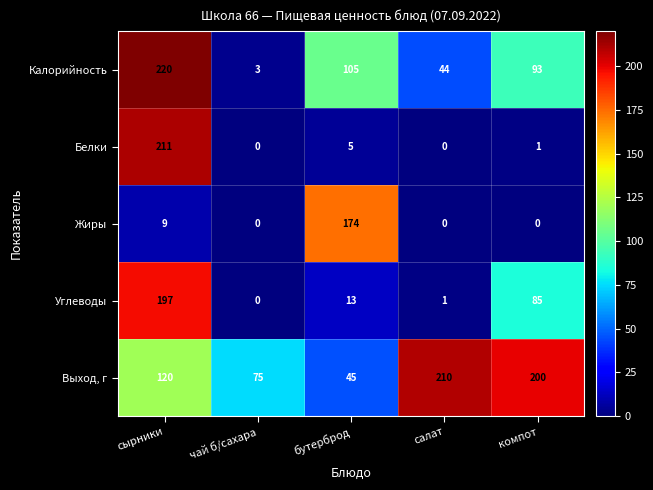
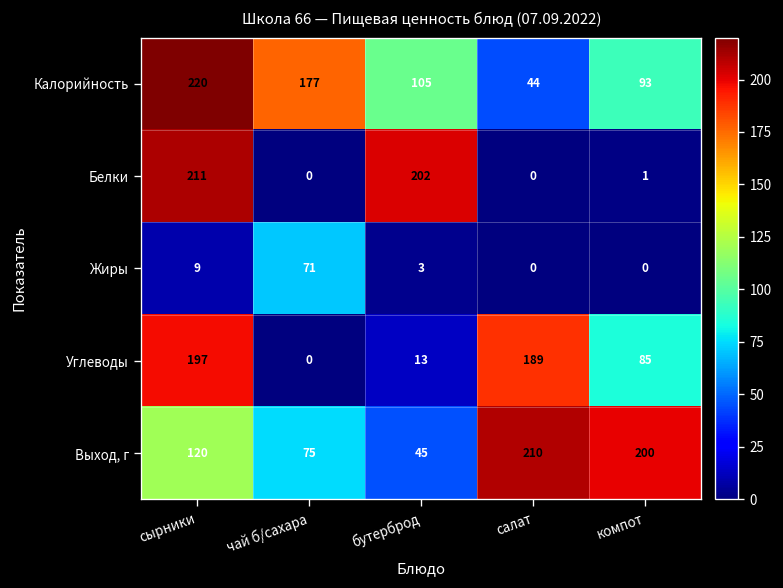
  {
    "Калорийность": {
      "сырники": 220,
-     "чай б/сахара": 3,
+     "чай б/сахара": 177,
      "бутерброд": 105,
      "салат": 44,
      "компот": 93
    },
    "Белки": {
      "сырники": 211,
      "чай б/сахара": 0,
-     "бутерброд": 5,
+     "бутерброд": 202,
      "салат": 0,
      "компот": 1
    },
    "Жиры": {
      "сырники": 9,
-     "чай б/сахара": 0,
-     "бутерброд": 174,
+     "чай б/сахара": 71,
+     "бутерброд": 3,
      "салат": 0,
      "компот": 0
    },
    "Углеводы": {
      "сырники": 197,
      "чай б/сахара": 0,
      "бутерброд": 13,
-     "салат": 1,
+     "салат": 189,
      "компот": 85
    },
    "Выход, г": {
      "сырники": 120,
      "чай б/сахара": 75,
      "бутерброд": 45,
      "салат": 210,
      "компот": 200
    }
  }
